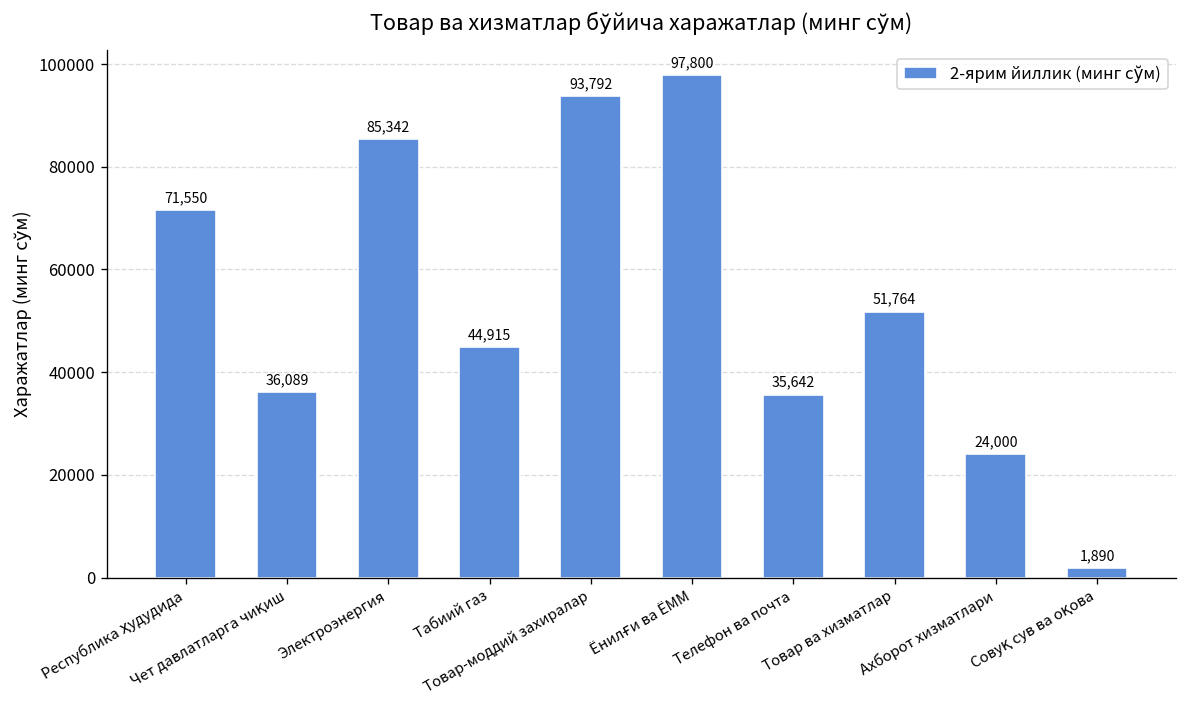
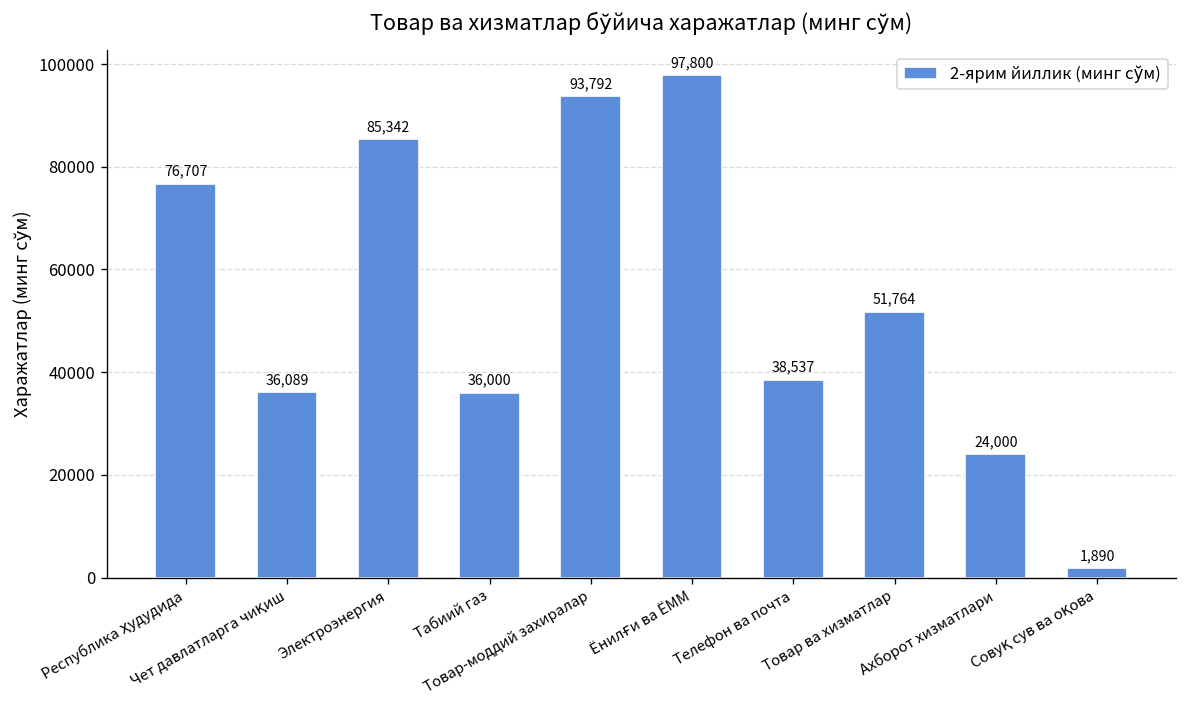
  {
-   "Республика ҳудудида": "71,550",
+   "Республика ҳудудида": "76,707",
    "Чет давлатларга чиқиш": "36,089",
    "Электроэнергия": "85,342",
-   "Табиий газ": "44,915",
+   "Табиий газ": "36,000",
    "Товар-моддий захиралар": "93,792",
    "Ёнилғи ва ЁММ": "97,800",
-   "Телефон ва почта": "35,642",
+   "Телефон ва почта": "38,537",
    "Товар ва хизматлар": "51,764",
    "Ахборот хизматлари": "24,000",
    "Совуқ сув ва оқова": "1,890"
  }
